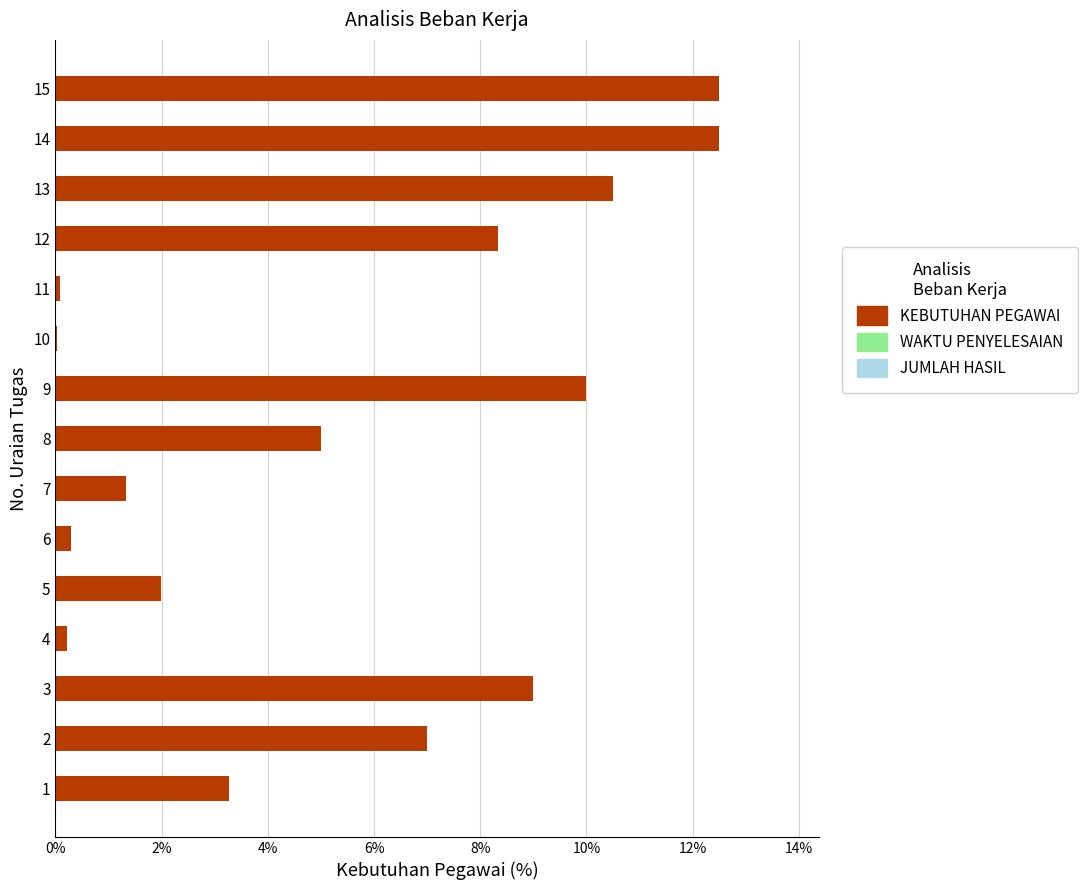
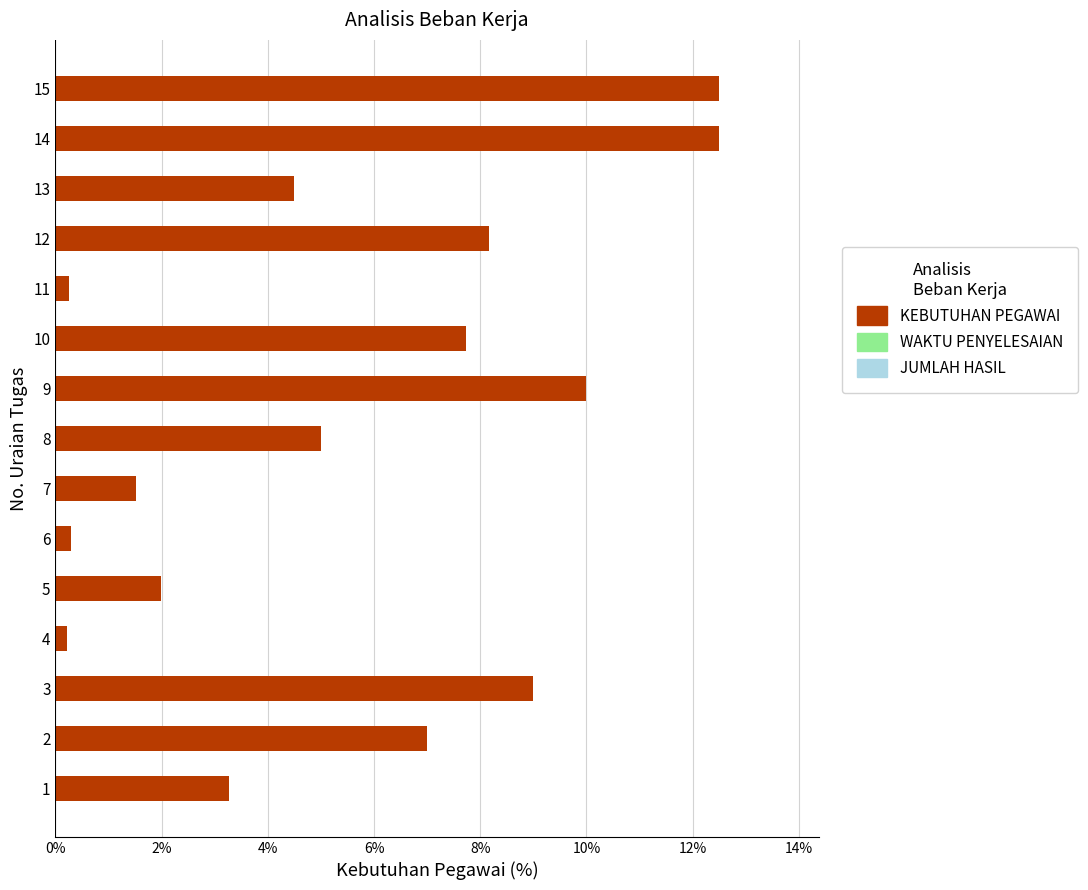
  {
    "15": "12.5%",
    "14": "12.5%",
-   "13": "10.5%",
-   "12": "8.3%",
-   "11": "0.1%",
-   "10": "0.0%",
+   "13": "4.5%",
+   "12": "8.2%",
+   "11": "0.3%",
+   "10": "7.7%",
    "9": "10.0%",
    "8": "5.0%",
-   "7": "1.3%",
+   "7": "1.5%",
    "6": "0.3%",
    "5": "2.0%",
    "4": "0.2%",
    "3": "9.0%",
    "2": "7.0%",
    "1": "3.3%"
  }
